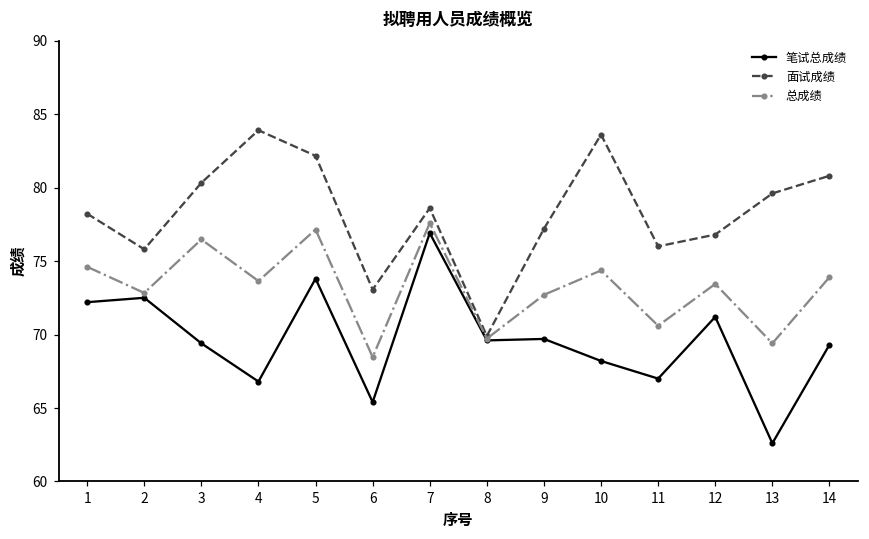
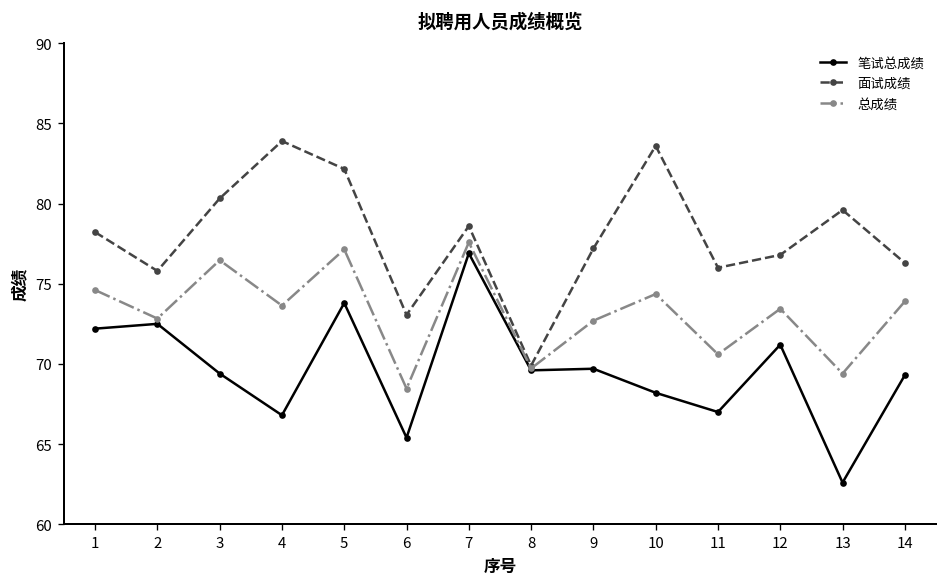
  {
    "笔试总成绩": {
      "1": 72.2,
      "2": 72.5,
      "3": 69.4,
      "4": 66.8,
      "5": 73.8,
      "6": 65.4,
      "7": 76.9,
      "9": 69.7,
      "10": 68.2,
      "11": 67.0,
      "12": 71.2,
      "13": 62.6,
      "14": 69.3
    },
    "面试成绩": {
      "1": 78.2,
      "2": 75.8,
      "3": 80.3,
      "4": 83.9,
      "5": 82.2,
      "6": 73.1,
      "7": 78.6,
      "9": 77.2,
      "10": 83.6,
      "11": 76.0,
      "12": 76.8,
      "13": 79.6,
-     "14": 80.8
+     "14": 76.3
    },
    "总成绩": {
      "1": 74.6,
      "2": 72.8,
      "3": 76.5,
      "4": 73.6,
      "5": 77.1,
      "6": 68.5,
      "7": 77.6,
      "9": 72.7,
      "10": 74.4,
      "11": 70.6,
      "12": 73.4,
      "13": 69.4,
      "14": 73.9
    }
  }
